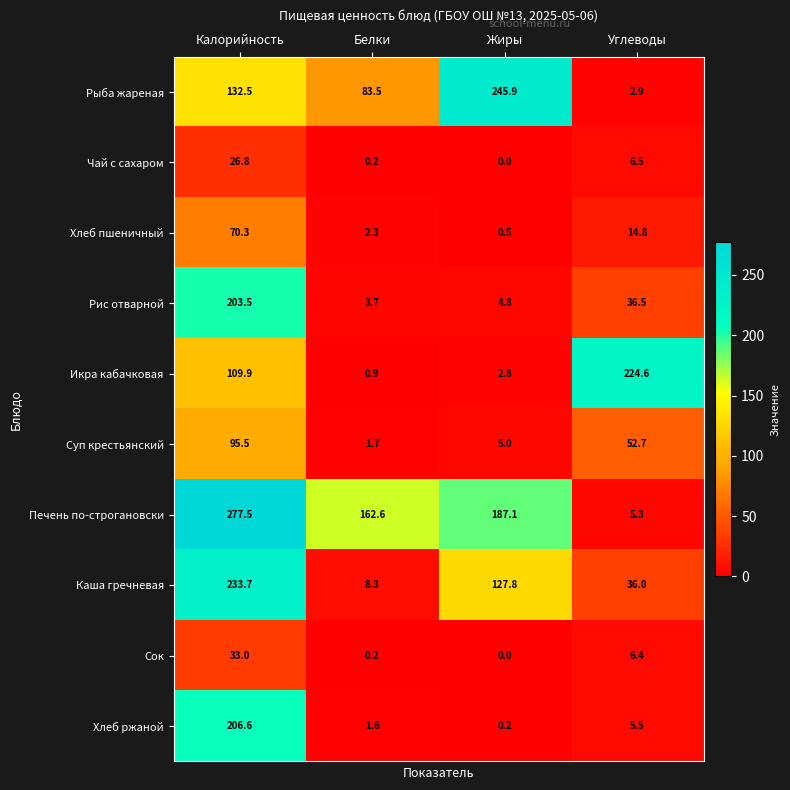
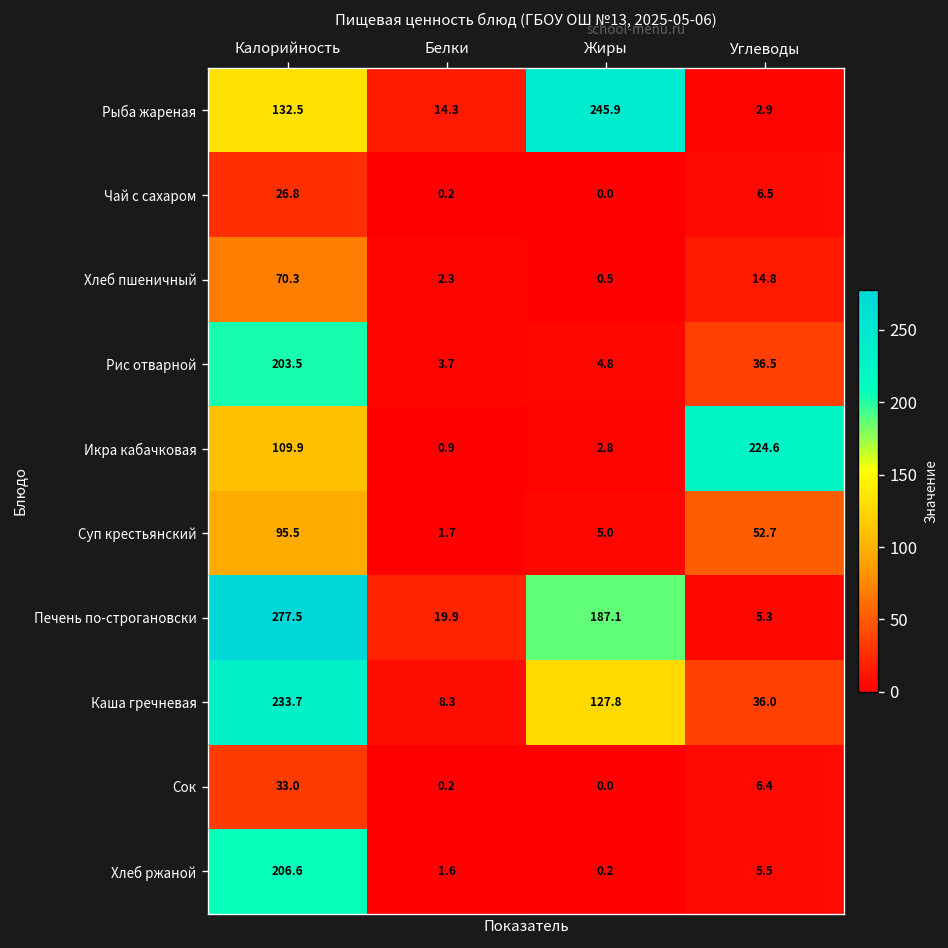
  {
    "Рыба жареная": {
      "Калорийность": 132.5,
-     "Белки": 83.5,
+     "Белки": 14.3,
      "Жиры": 245.9,
      "Углеводы": 2.9
    },
    "Чай с сахаром": {
      "Калорийность": 26.8,
      "Белки": 0.2,
      "Жиры": 0.0,
      "Углеводы": 6.5
    },
    "Хлеб пшеничный": {
      "Калорийность": 70.3,
      "Белки": 2.3,
      "Жиры": 0.5,
      "Углеводы": 14.8
    },
    "Рис отварной": {
      "Калорийность": 203.5,
      "Белки": 3.7,
      "Жиры": 4.8,
      "Углеводы": 36.5
    },
    "Икра кабачковая": {
      "Калорийность": 109.9,
      "Белки": 0.9,
      "Жиры": 2.8,
      "Углеводы": 224.6
    },
    "Суп крестьянский": {
      "Калорийность": 95.5,
      "Белки": 1.7,
      "Жиры": 5.0,
      "Углеводы": 52.7
    },
    "Печень по-строгановски": {
      "Калорийность": 277.5,
-     "Белки": 162.6,
+     "Белки": 19.9,
      "Жиры": 187.1,
      "Углеводы": 5.3
    },
    "Каша гречневая": {
      "Калорийность": 233.7,
      "Белки": 8.3,
      "Жиры": 127.8,
      "Углеводы": 36.0
    },
    "Сок": {
      "Калорийность": 33.0,
      "Белки": 0.2,
      "Жиры": 0.0,
      "Углеводы": 6.4
    },
    "Хлеб ржаной": {
      "Калорийность": 206.6,
      "Белки": 1.6,
      "Жиры": 0.2,
      "Углеводы": 5.5
    }
  }
